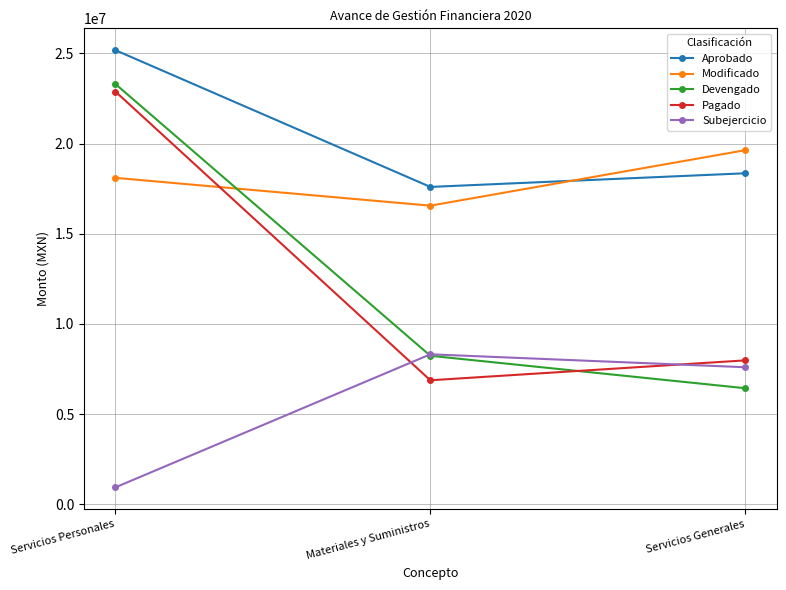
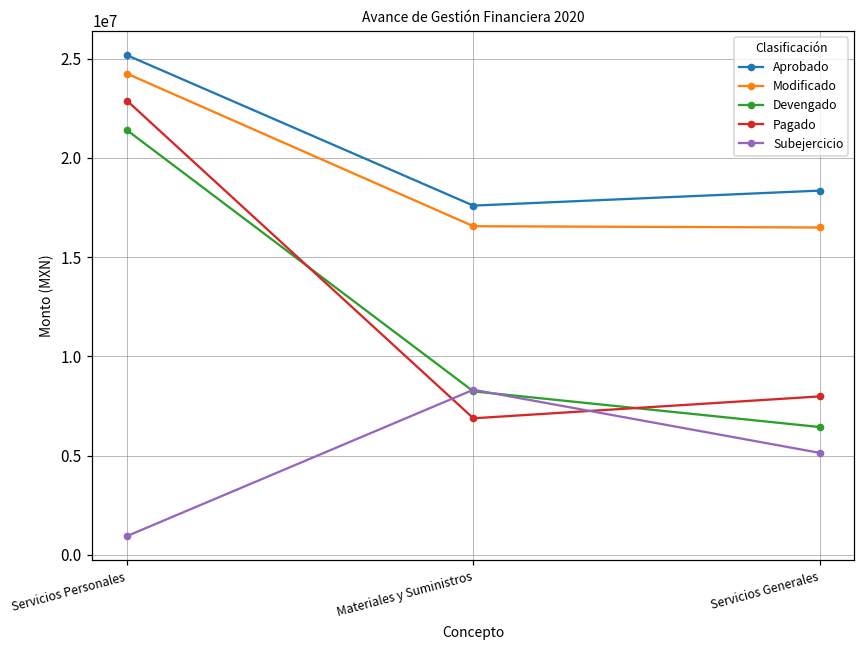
  {
    "Aprobado": {
      "Servicios Personales": 25200000,
      "Materiales y Suministros": 17600000,
      "Servicios Generales": 18300000
    },
    "Modificado": {
-     "Servicios Personales": 18100000,
+     "Servicios Personales": 24200000,
      "Materiales y Suministros": 16600000,
-     "Servicios Generales": 19600000
+     "Servicios Generales": 16500000
    },
    "Devengado": {
-     "Servicios Personales": 23300000,
+     "Servicios Personales": 21400000,
      "Servicios Generales": 6400000
    },
    "Pagado": {
      "Servicios Personales": 22900000,
      "Materiales y Suministros": 6900000,
      "Servicios Generales": 8000000
    },
    "Subejercicio": {
      "Servicios Personales": 900000,
-     "Servicios Generales": 7600000
+     "Servicios Generales": 5100000
    }
  }
